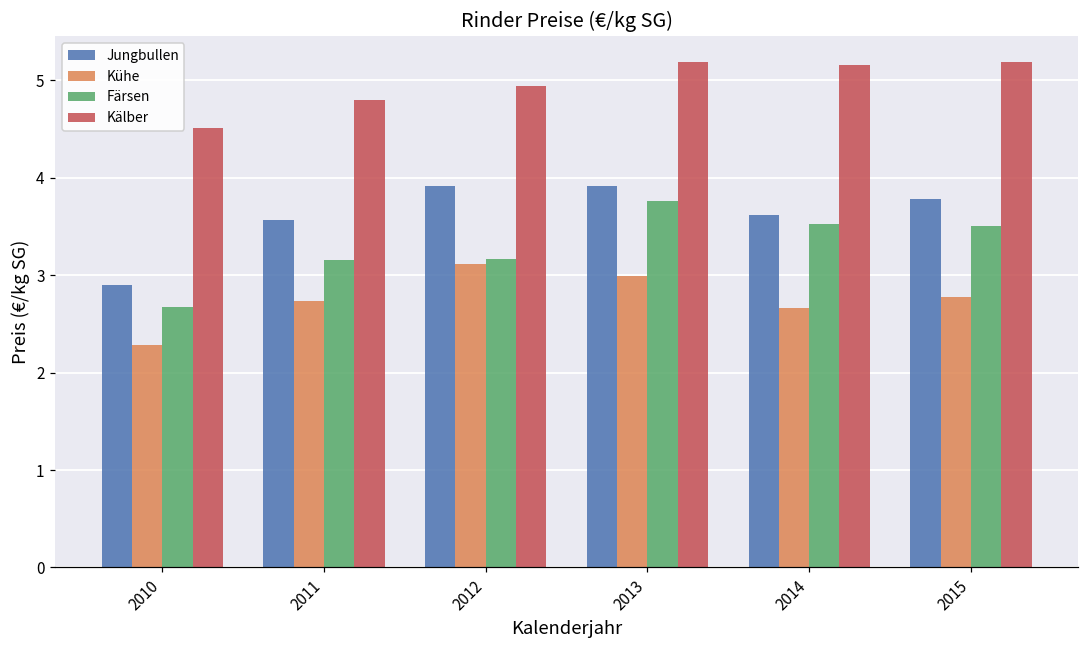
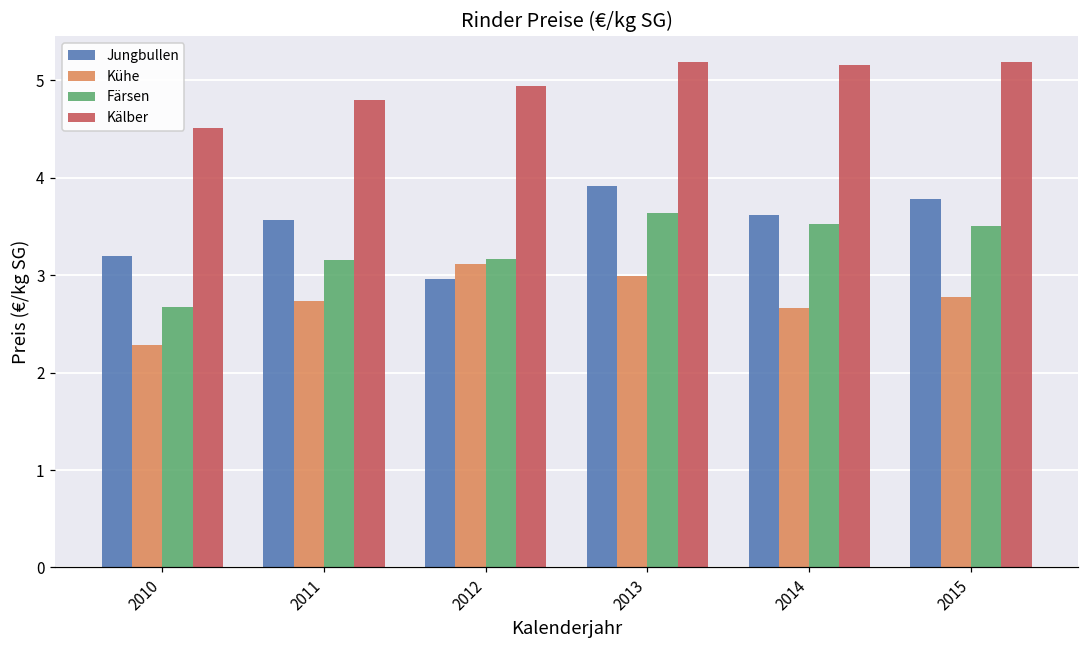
  {
    "Jungbullen": {
-     "2010": 2.9,
+     "2010": 3.2,
      "2011": 3.6,
-     "2012": 3.9,
+     "2012": 3.0,
      "2013": 3.9,
      "2014": 3.6,
      "2015": 3.8
    },
    "Färsen": {
      "2010": 2.7,
      "2011": 3.2,
      "2012": 3.2,
-     "2013": 3.8,
+     "2013": 3.6,
      "2014": 3.5,
      "2015": 3.5
    }
  }
